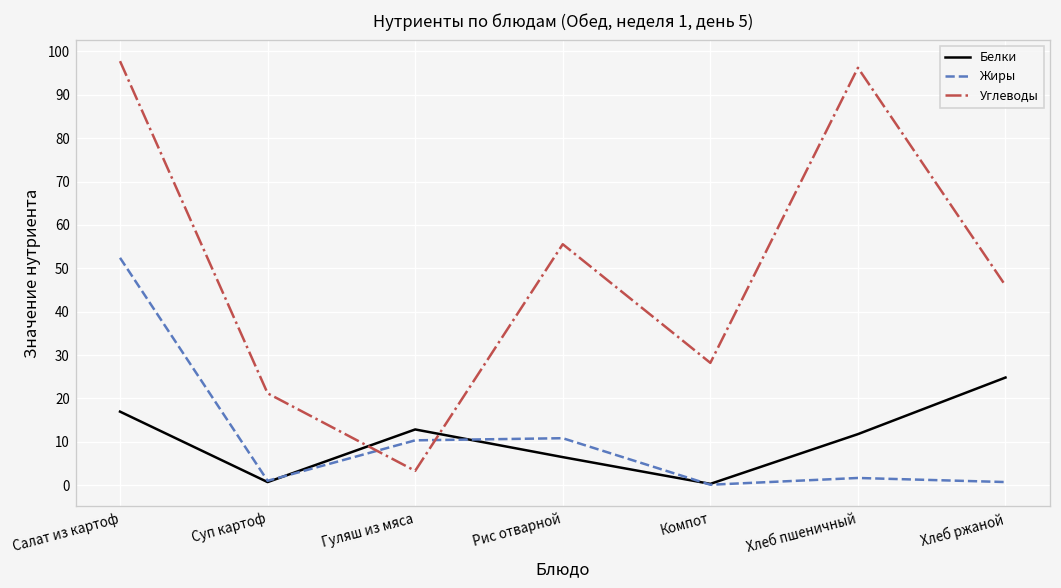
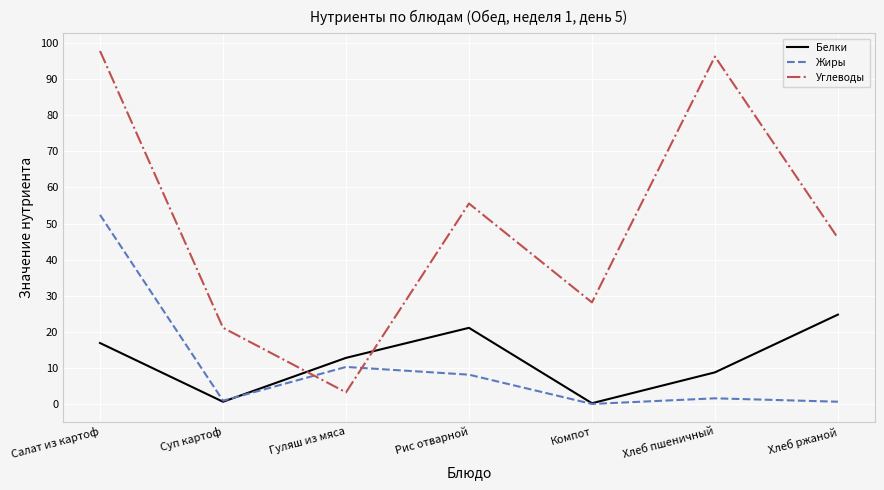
  {
    "Белки": {
      "Салат из картоф": 17,
      "Гуляш из мяса": 13,
-     "Рис отварной": 6,
-     "Хлеб пшеничный": 12,
+     "Рис отварной": 21,
+     "Хлеб пшеничный": 9,
      "Хлеб ржаной": 25
    },
    "Жиры": {
      "Салат из картоф": 52,
      "Гуляш из мяса": 10,
-     "Рис отварной": 11,
+     "Рис отварной": 8,
      "Хлеб пшеничный": 2,
      "Хлеб ржаной": 1
    },
    "Углеводы": {
      "Салат из картоф": 98,
      "Суп картоф": 21,
      "Гуляш из мяса": 3,
      "Рис отварной": 56,
      "Компот": 28,
      "Хлеб пшеничный": 96,
      "Хлеб ржаной": 46
    }
  }
